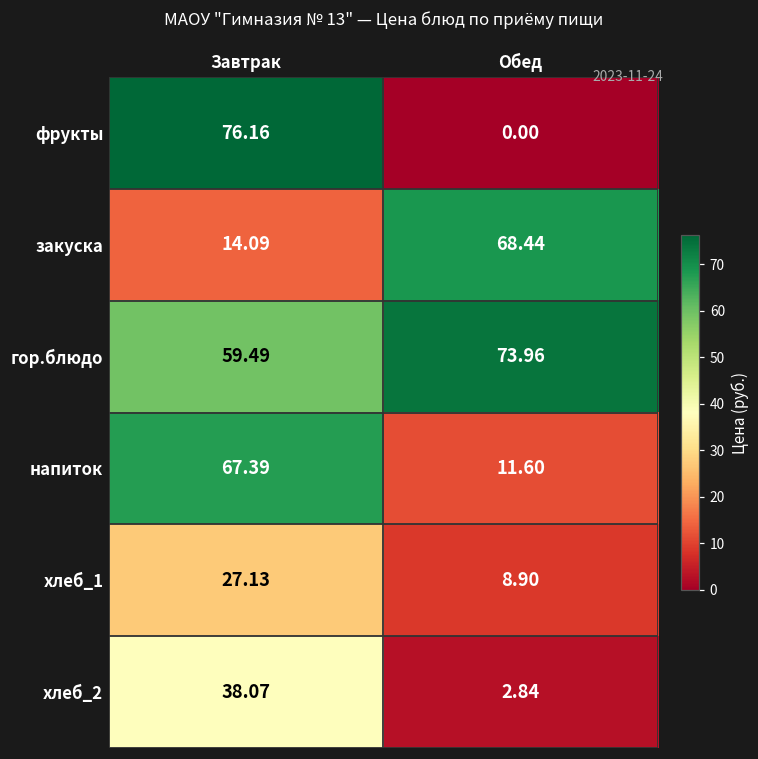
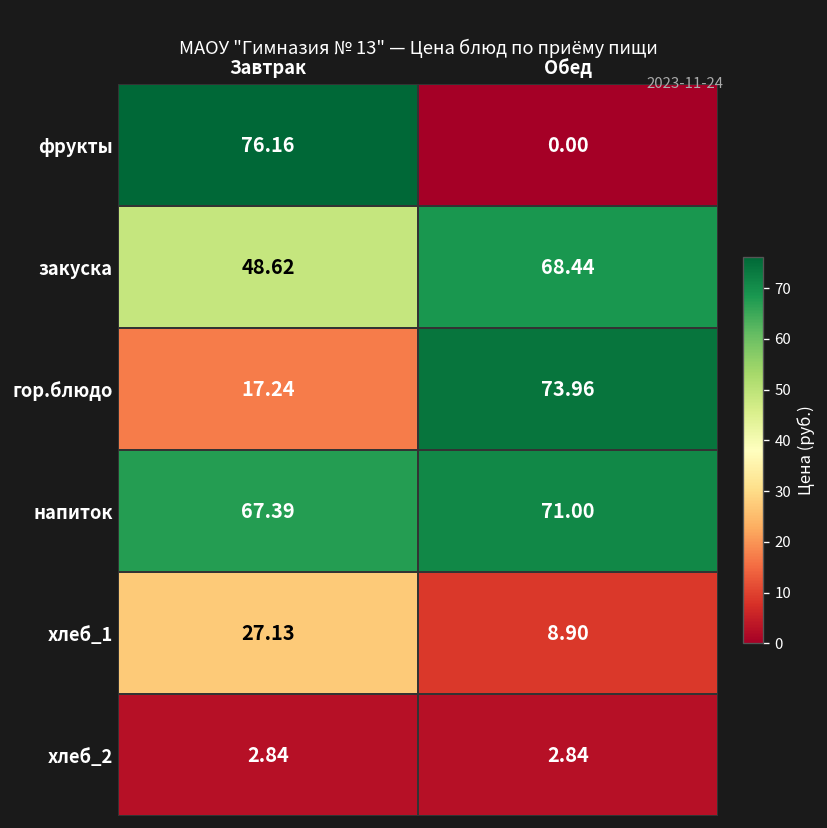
  {
    "фрукты": {
      "Завтрак": 76.16
    },
    "закуска": {
-     "Завтрак": 14.09,
+     "Завтрак": 48.62,
      "Обед": 68.44
    },
    "гор.блюдо": {
-     "Завтрак": 59.49,
+     "Завтрак": 17.24,
      "Обед": 73.96
    },
    "напиток": {
      "Завтрак": 67.39,
-     "Обед": 11.60
+     "Обед": 71.00
    },
    "хлеб_1": {
      "Завтрак": 27.13,
      "Обед": 8.90
    },
    "хлеб_2": {
-     "Завтрак": 38.07,
+     "Завтрак": 2.84,
      "Обед": 2.84
    }
  }
